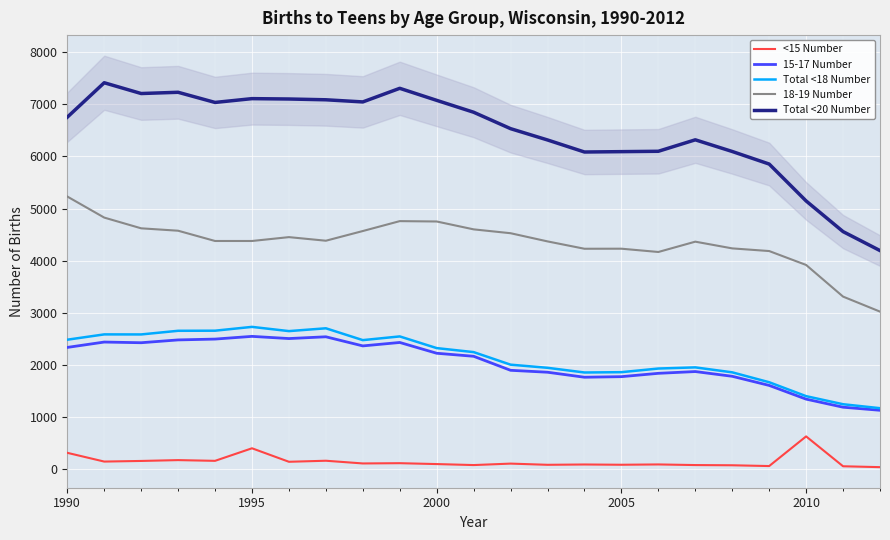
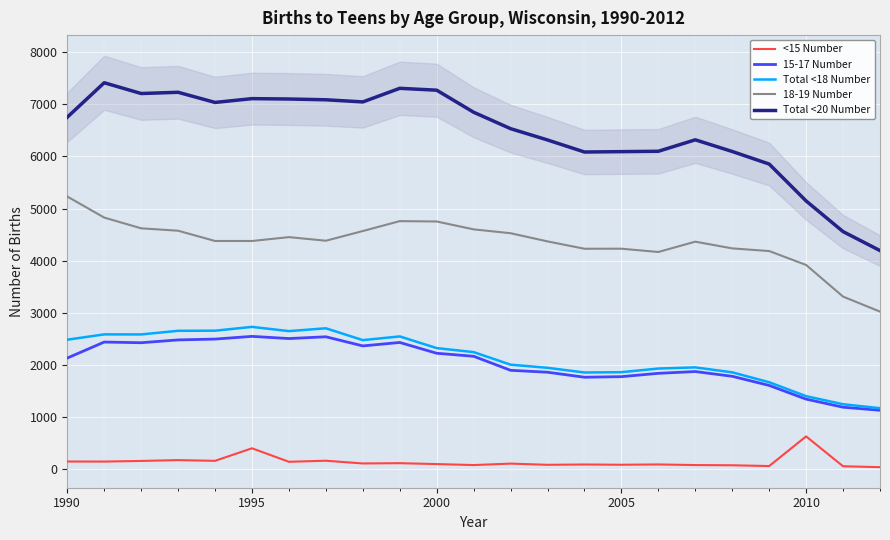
  {
    "<15 Number": {
-     "1990": 300,
+     "1990": 100,
      "1995": 400,
      "2000": 100,
      "2005": 100,
      "2010": 600
    },
    "15-17 Number": {
-     "1990": 2300,
+     "1990": 2100,
      "1995": 2500,
      "2000": 2200,
      "2005": 1800,
      "2010": 1300
    },
    "Total <18 Number": {
      "1990": 2500,
      "1995": 2700,
      "2000": 2300,
      "2005": 1900,
      "2010": 1400
    },
    "18-19 Number": {
      "1990": 5200,
      "1995": 4400,
      "2000": 4800,
      "2005": 4200,
      "2010": 3900
    },
    "Total <20 Number": {
      "1990": 6800,
      "1995": 7100,
-     "2000": 7100,
+     "2000": 7300,
      "2005": 6100,
      "2010": 5100
    }
  }
